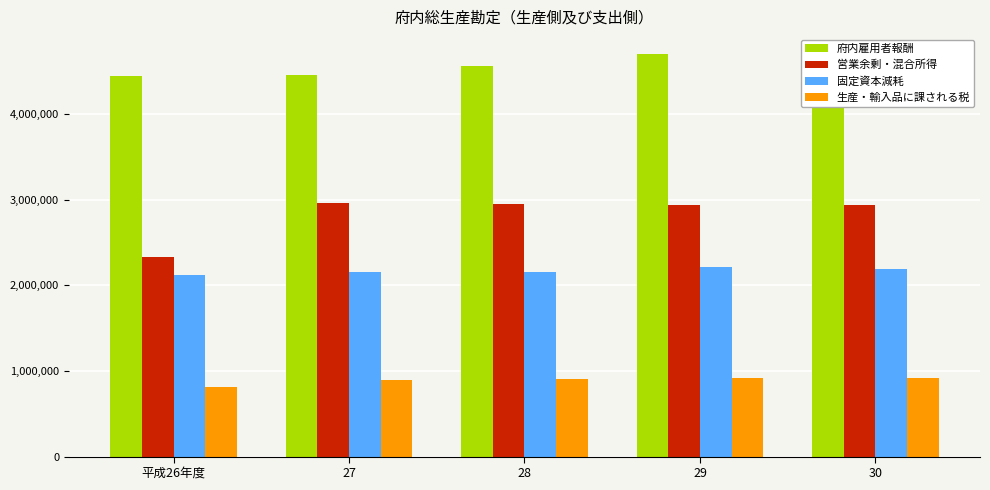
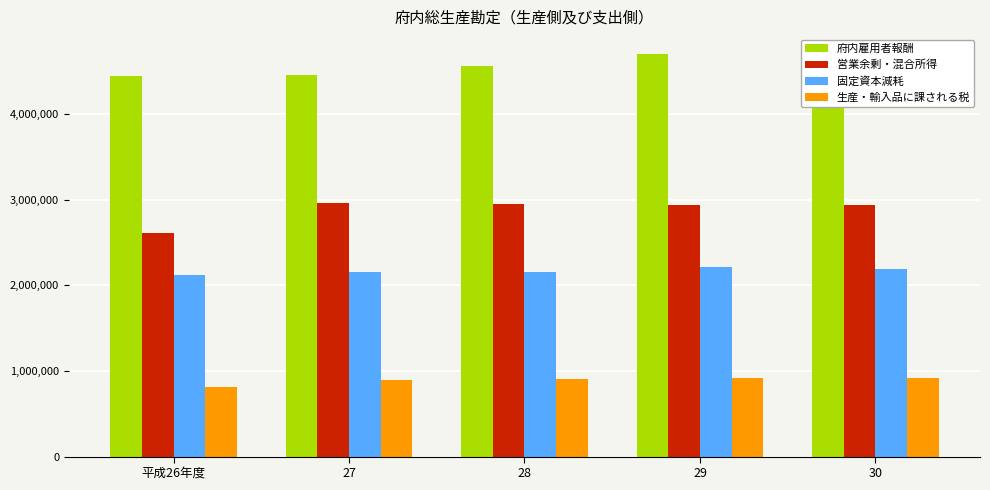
  {
    "府内雇用者報酬": {
      "平成26年度": "4,400,000",
      "27": "4,500,000",
      "28": "4,600,000",
      "29": "4,700,000"
    },
    "営業余剰・混合所得": {
-     "平成26年度": "2,300,000",
+     "平成26年度": "2,600,000",
      "27": "3,000,000",
      "28": "2,900,000",
      "29": "2,900,000",
      "30": "2,900,000"
    },
    "固定資本減耗": {
      "平成26年度": "2,100,000",
      "27": "2,200,000",
      "28": "2,200,000",
      "29": "2,200,000",
      "30": "2,200,000"
    },
    "生産・輸入品に課される税": {
      "平成26年度": "800,000",
      "27": "900,000",
      "28": "900,000",
      "29": "900,000",
      "30": "900,000"
    }
  }
